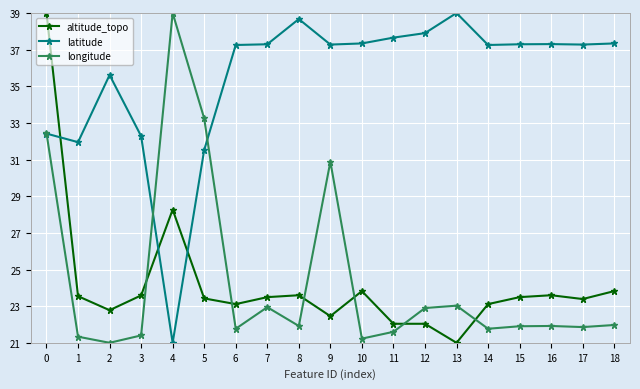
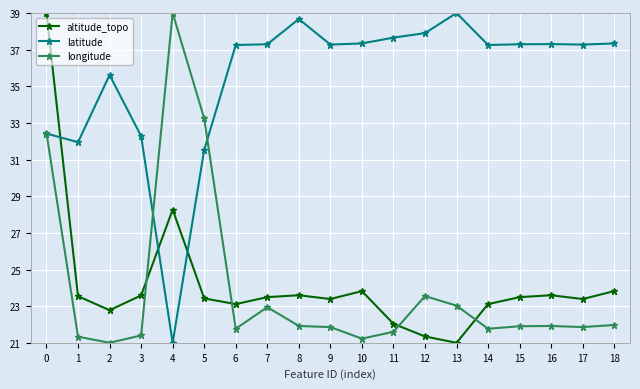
  {
    "altitude_topo": {
      "0": 39.0,
      "1": 23.5,
      "2": 22.8,
      "3": 23.6,
      "4": 28.3,
      "5": 23.4,
      "6": 23.1,
      "7": 23.5,
      "8": 23.6,
-     "9": 22.5,
+     "9": 23.4,
      "10": 23.8,
      "11": 22.0,
-     "12": 22.0,
+     "12": 21.3,
      "13": 21.0,
      "14": 23.1,
      "15": 23.5,
      "16": 23.6,
      "17": 23.4,
      "18": 23.8
    },
    "latitude": {
      "1": 32.0,
      "2": 35.6,
      "3": 32.3,
      "4": 21.0,
      "5": 31.5,
      "6": 37.3,
      "7": 37.3,
      "8": 38.7,
      "9": 37.3,
      "10": 37.3,
      "11": 37.7,
      "12": 37.9,
      "13": 39.0,
      "14": 37.3,
      "15": 37.3,
      "16": 37.3,
      "17": 37.3,
      "18": 37.3
    },
    "longitude": {
      "1": 21.3,
      "2": 21.0,
      "3": 21.4,
      "4": 39.0,
      "5": 33.2,
      "6": 21.8,
      "7": 22.9,
      "8": 21.9,
-     "9": 30.9,
+     "9": 21.9,
      "10": 21.2,
      "11": 21.6,
-     "12": 22.9,
+     "12": 23.6,
      "13": 23.0,
      "14": 21.8,
      "15": 21.9,
      "16": 21.9,
      "17": 21.9,
      "18": 22.0
    }
  }
